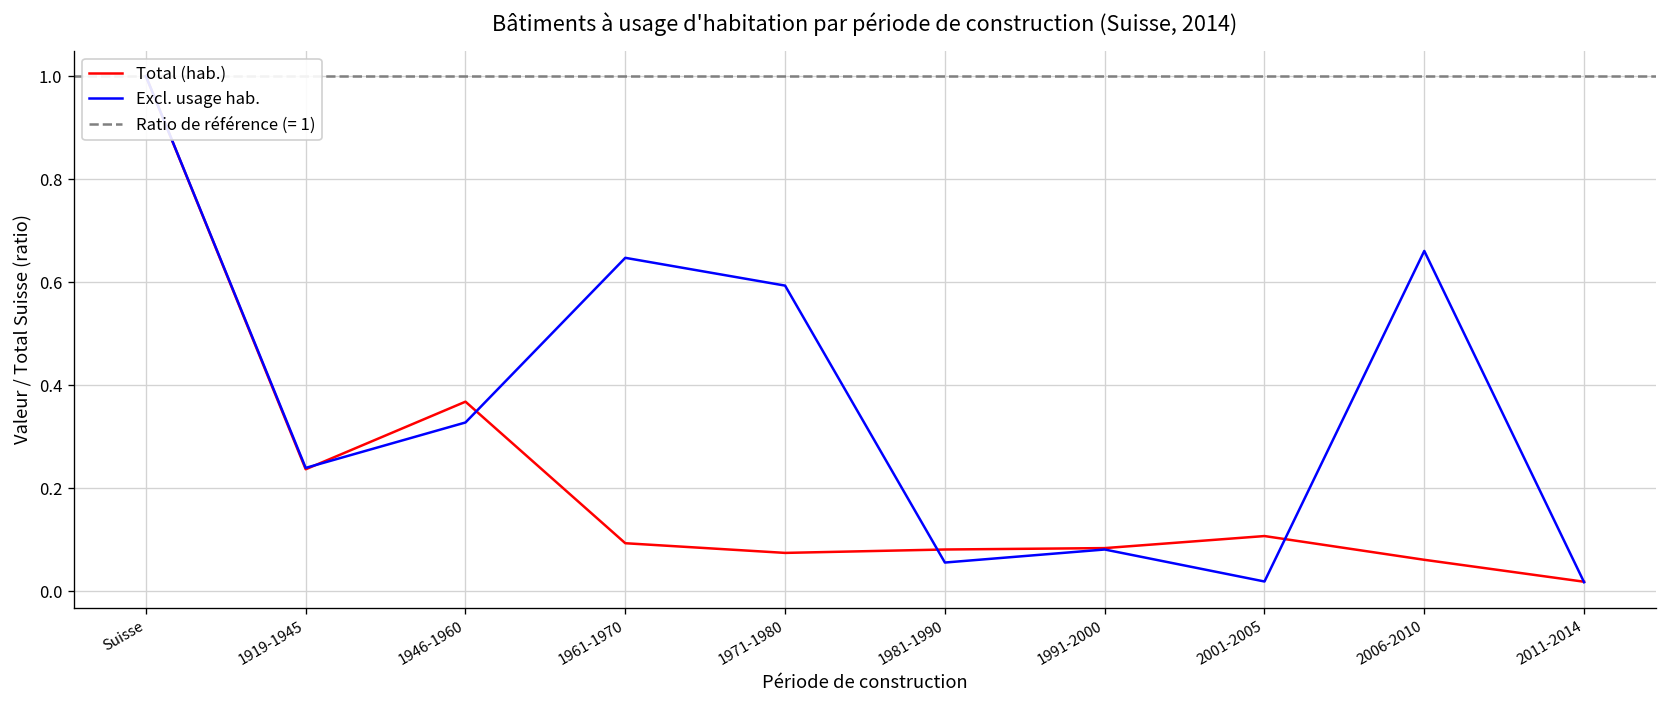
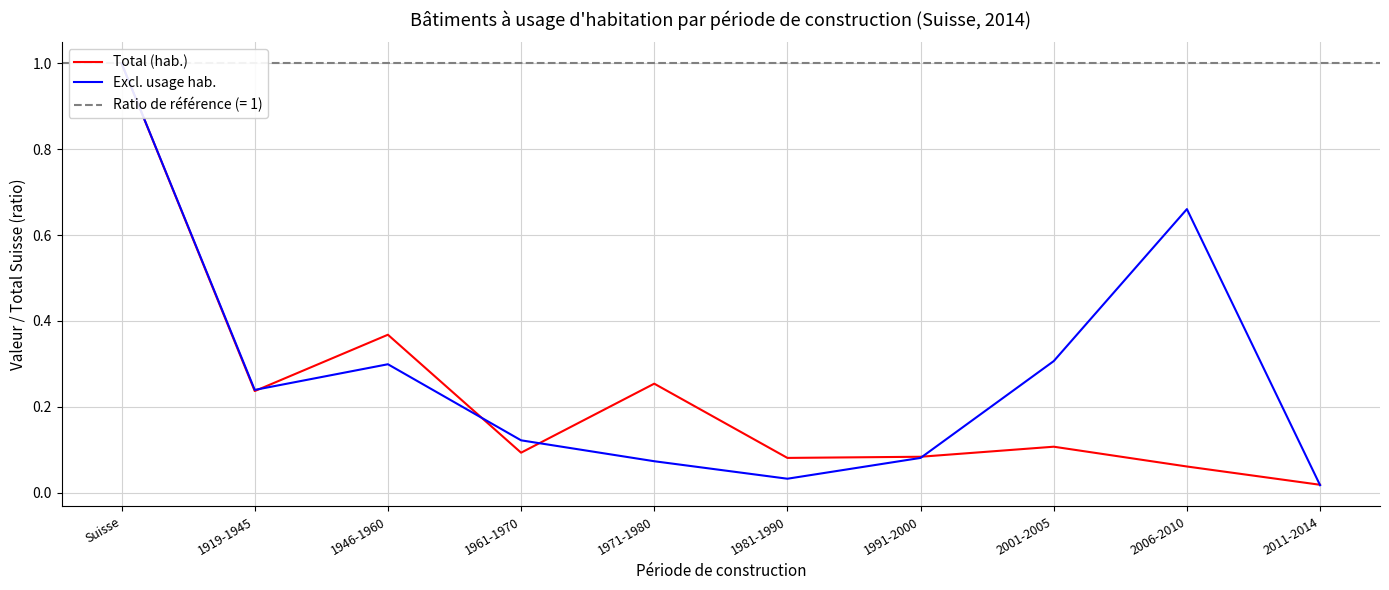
  {
    "Total (hab.)": {
      "1946-1960": 0.37,
      "1961-1970": 0.09,
-     "1971-1980": 0.07,
+     "1971-1980": 0.25,
      "1981-1990": 0.08,
      "2001-2005": 0.11,
      "2006-2010": 0.06
    },
    "Excl. usage hab.": {
-     "1946-1960": 0.33,
-     "1961-1970": 0.65,
-     "1971-1980": 0.59,
-     "1981-1990": 0.06,
-     "2001-2005": 0.02,
+     "1946-1960": 0.30,
+     "1961-1970": 0.12,
+     "1971-1980": 0.07,
+     "1981-1990": 0.03,
+     "2001-2005": 0.31,
      "2006-2010": 0.66
    }
  }
